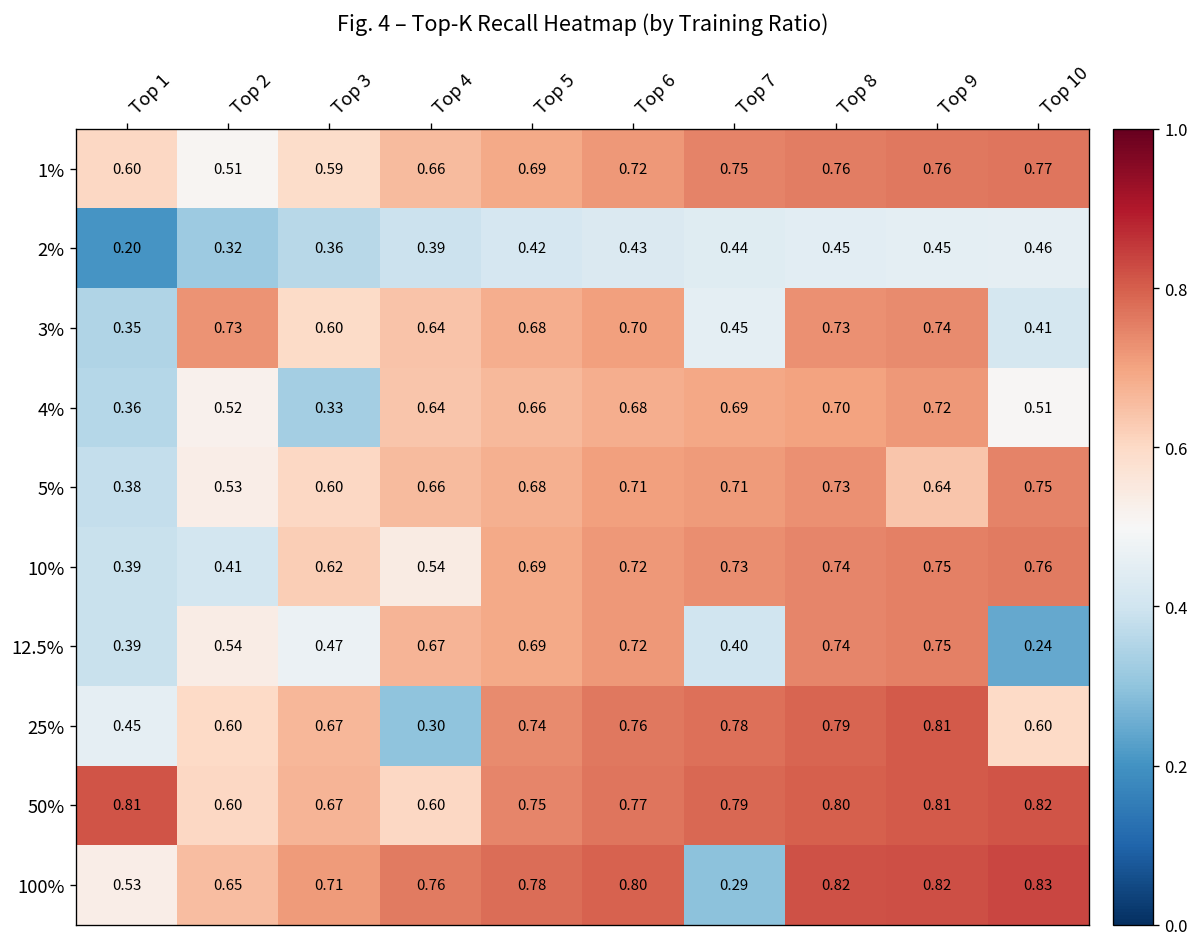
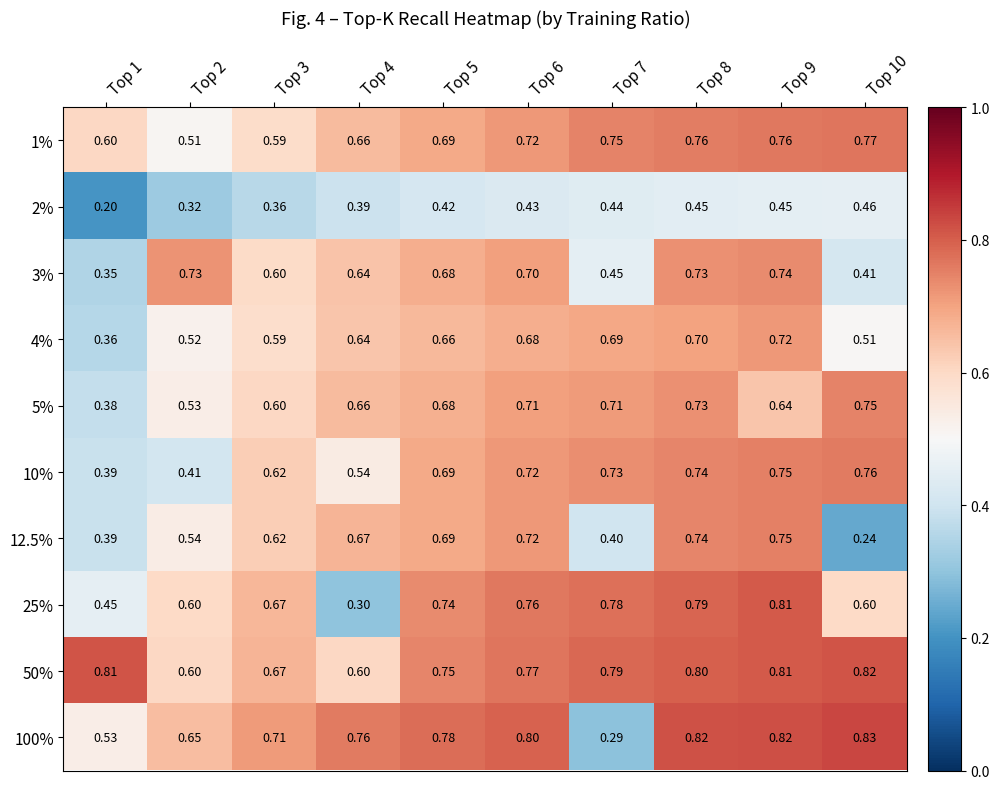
  {
    "1%": {
      "Top 1": 0.60,
      "Top 2": 0.51,
      "Top 3": 0.59,
      "Top 4": 0.66,
      "Top 5": 0.69,
      "Top 6": 0.72,
      "Top 7": 0.75,
      "Top 8": 0.76,
      "Top 9": 0.76,
      "Top 10": 0.77
    },
    "2%": {
      "Top 1": 0.20,
      "Top 2": 0.32,
      "Top 3": 0.36,
      "Top 4": 0.39,
      "Top 5": 0.42,
      "Top 6": 0.43,
      "Top 7": 0.44,
      "Top 8": 0.45,
      "Top 9": 0.45,
      "Top 10": 0.46
    },
    "3%": {
      "Top 1": 0.35,
      "Top 2": 0.73,
      "Top 3": 0.60,
      "Top 4": 0.64,
      "Top 5": 0.68,
      "Top 6": 0.70,
      "Top 7": 0.45,
      "Top 8": 0.73,
      "Top 9": 0.74,
      "Top 10": 0.41
    },
    "4%": {
      "Top 1": 0.36,
      "Top 2": 0.52,
-     "Top 3": 0.33,
+     "Top 3": 0.59,
      "Top 4": 0.64,
      "Top 5": 0.66,
      "Top 6": 0.68,
      "Top 7": 0.69,
      "Top 8": 0.70,
      "Top 9": 0.72,
      "Top 10": 0.51
    },
    "5%": {
      "Top 1": 0.38,
      "Top 2": 0.53,
      "Top 3": 0.60,
      "Top 4": 0.66,
      "Top 5": 0.68,
      "Top 6": 0.71,
      "Top 7": 0.71,
      "Top 8": 0.73,
      "Top 9": 0.64,
      "Top 10": 0.75
    },
    "10%": {
      "Top 1": 0.39,
      "Top 2": 0.41,
      "Top 3": 0.62,
      "Top 4": 0.54,
      "Top 5": 0.69,
      "Top 6": 0.72,
      "Top 7": 0.73,
      "Top 8": 0.74,
      "Top 9": 0.75,
      "Top 10": 0.76
    },
    "12.5%": {
      "Top 1": 0.39,
      "Top 2": 0.54,
-     "Top 3": 0.47,
+     "Top 3": 0.62,
      "Top 4": 0.67,
      "Top 5": 0.69,
      "Top 6": 0.72,
      "Top 7": 0.40,
      "Top 8": 0.74,
      "Top 9": 0.75,
      "Top 10": 0.24
    },
    "25%": {
      "Top 1": 0.45,
      "Top 2": 0.60,
      "Top 3": 0.67,
      "Top 4": 0.30,
      "Top 5": 0.74,
      "Top 6": 0.76,
      "Top 7": 0.78,
      "Top 8": 0.79,
      "Top 9": 0.81,
      "Top 10": 0.60
    },
    "50%": {
      "Top 1": 0.81,
      "Top 2": 0.60,
      "Top 3": 0.67,
      "Top 4": 0.60,
      "Top 5": 0.75,
      "Top 6": 0.77,
      "Top 7": 0.79,
      "Top 8": 0.80,
      "Top 9": 0.81,
      "Top 10": 0.82
    },
    "100%": {
      "Top 1": 0.53,
      "Top 2": 0.65,
      "Top 3": 0.71,
      "Top 4": 0.76,
      "Top 5": 0.78,
      "Top 6": 0.80,
      "Top 7": 0.29,
      "Top 8": 0.82,
      "Top 9": 0.82,
      "Top 10": 0.83
    }
  }
